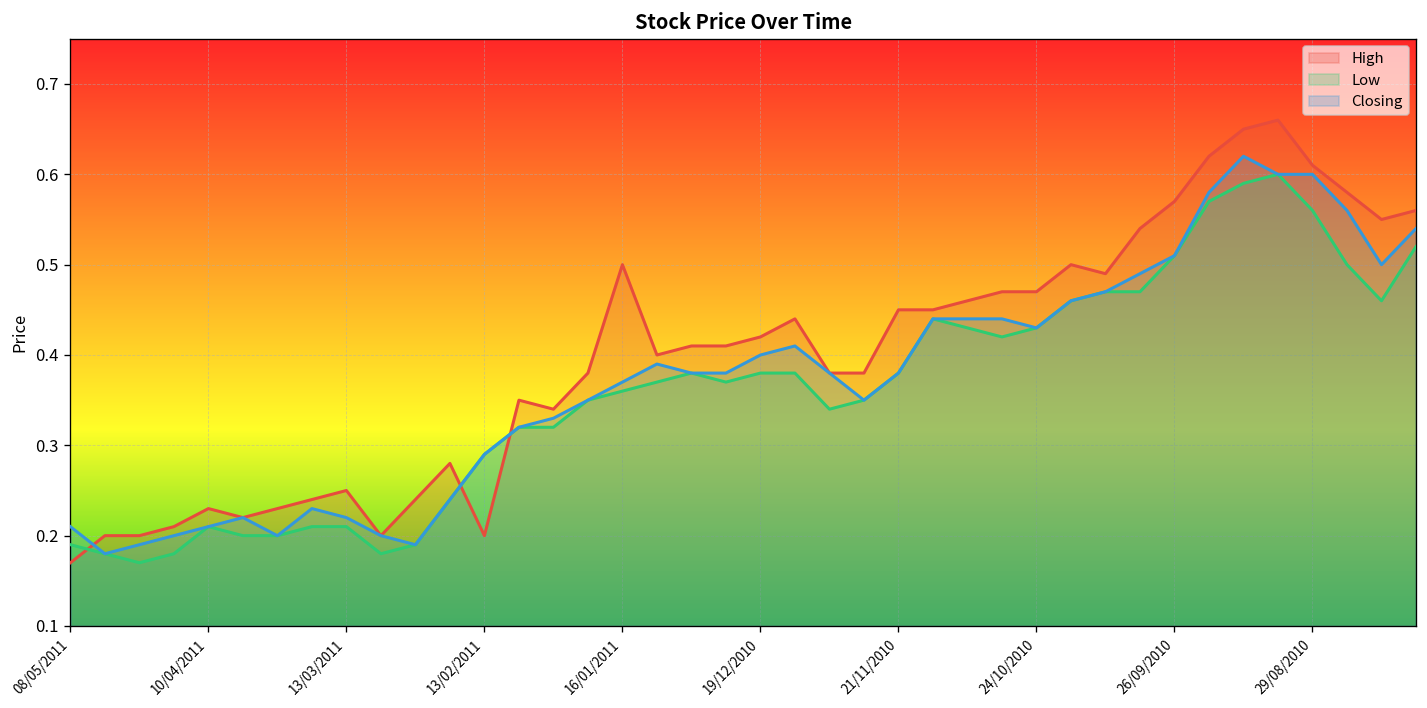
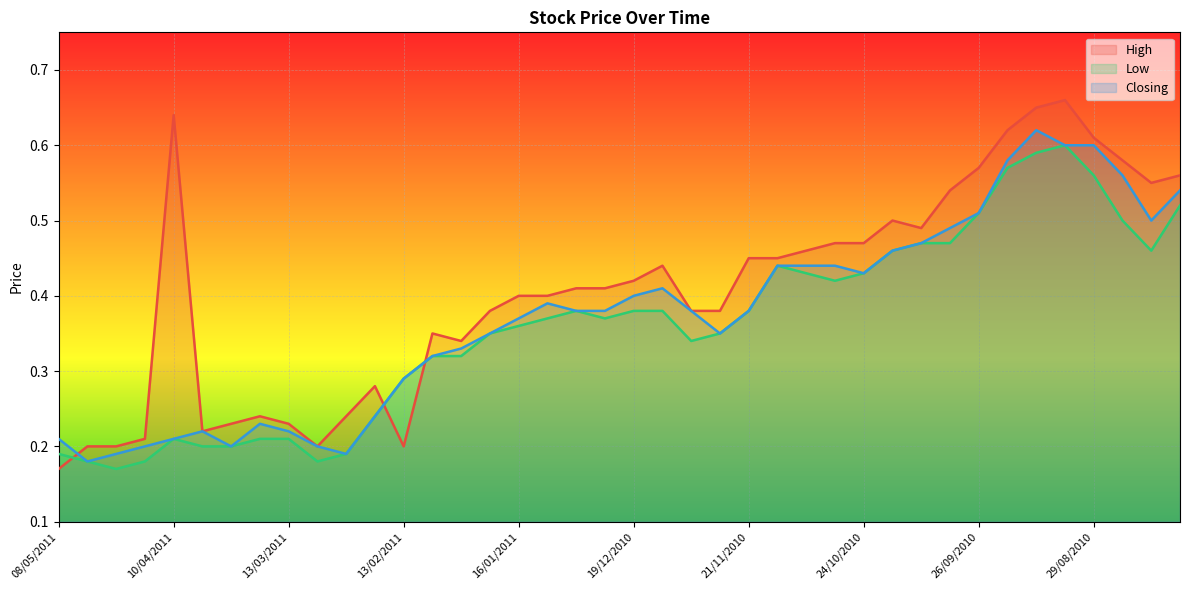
  {
    "High": {
      "08/05/2011": 0.17,
-     "10/04/2011": 0.23,
-     "13/03/2011": 0.25,
+     "10/04/2011": 0.64,
+     "13/03/2011": 0.23,
      "13/02/2011": 0.20,
-     "16/01/2011": 0.5,
+     "16/01/2011": 0.4,
      "19/12/2010": 0.42,
      "21/11/2010": 0.45,
      "24/10/2010": 0.47,
      "26/09/2010": 0.57,
      "29/08/2010": 0.61
    }
  }
